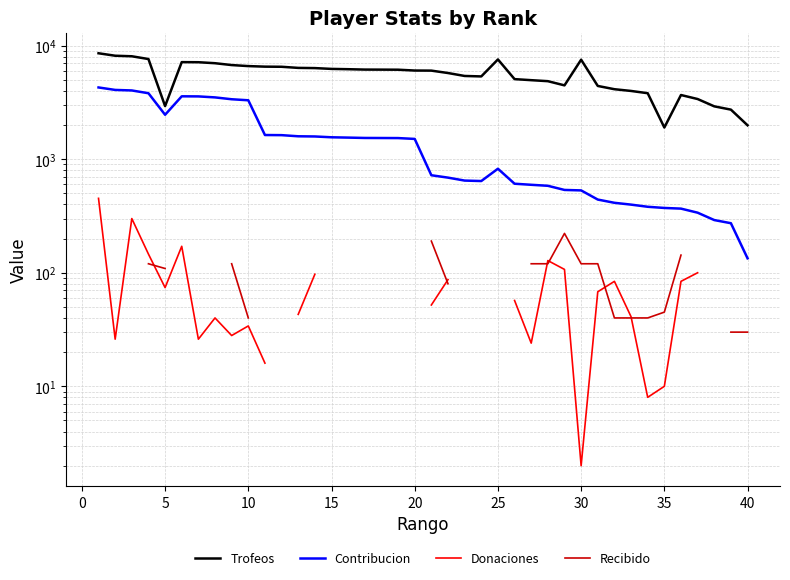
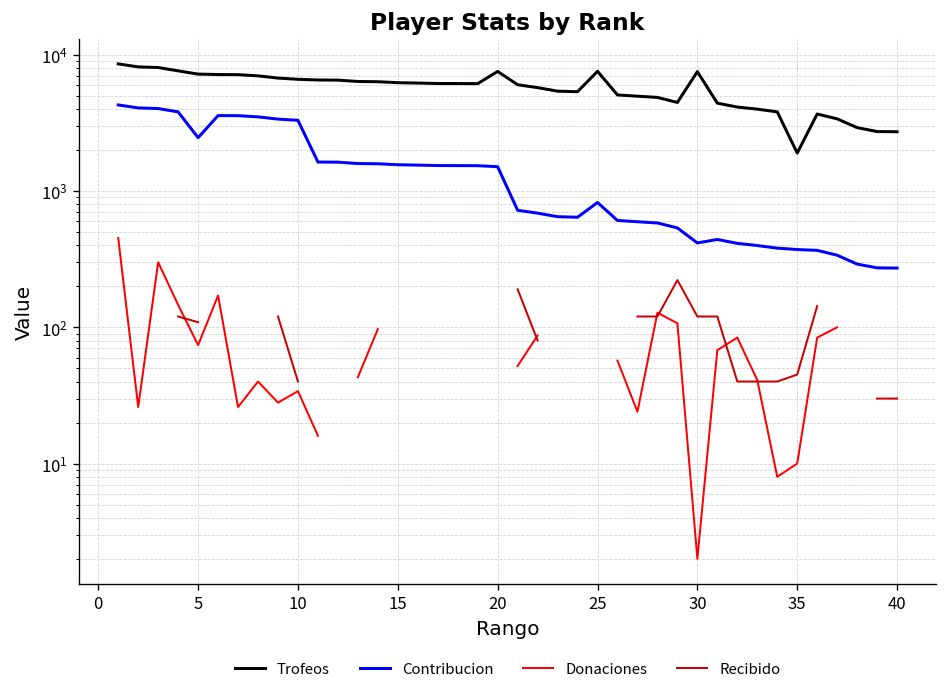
  {
    "Trofeos": {
-     "5": 2900,
+     "5": 7000,
      "10": 7000,
      "15": 6000,
-     "20": 6000,
+     "20": 8000,
      "25": 8000,
      "30": 8000,
      "35": 1900,
-     "40": 2000
+     "40": 2700
    },
    "Contribucion": {
      "5": 2500,
      "10": 3300,
      "15": 1600,
      "20": 1500,
      "25": 800,
-     "30": 500,
+     "30": 420,
      "35": 370,
-     "40": 130
+     "40": 270
    }
  }
